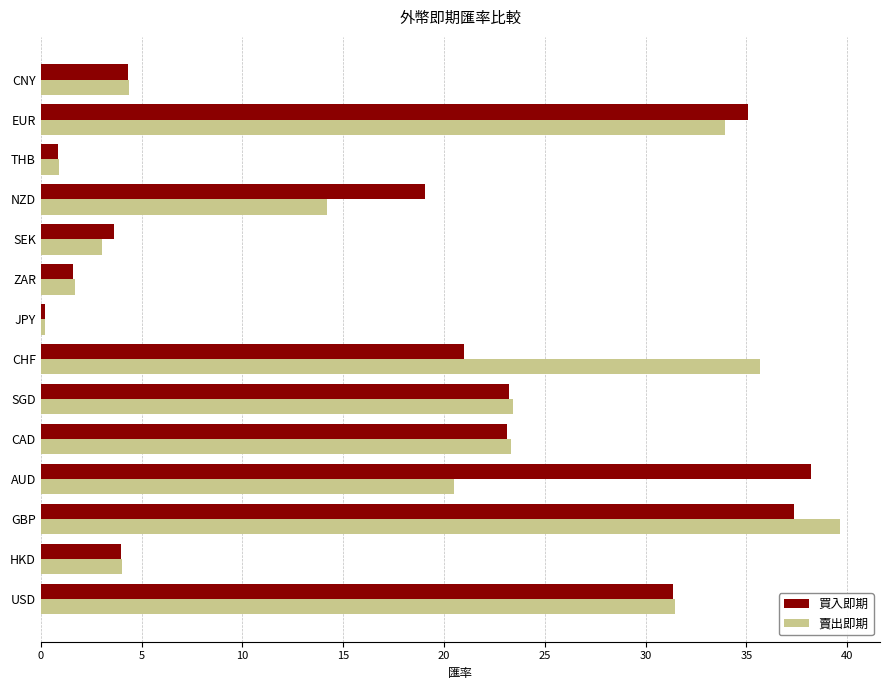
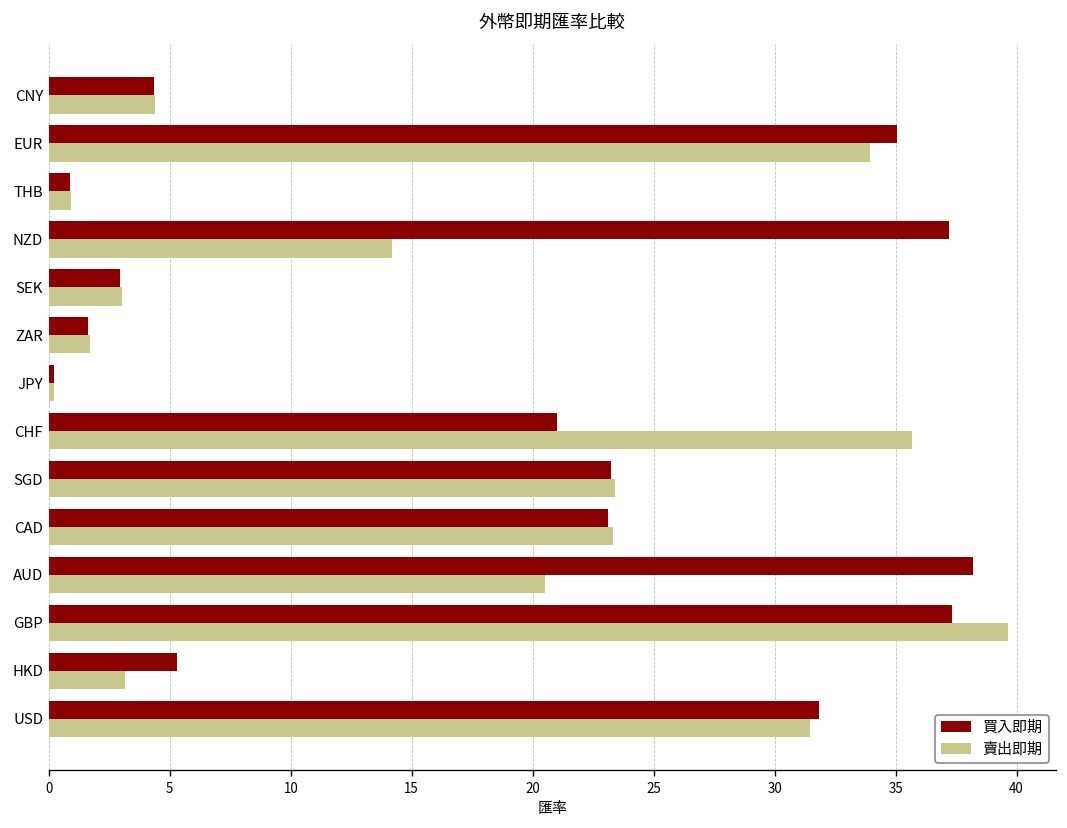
  {
    "買入即期": {
      "CNY": 4.3,
      "EUR": 35.1,
      "THB": 0.9,
-     "NZD": 19.0,
-     "SEK": 3.6,
+     "NZD": 37.2,
+     "SEK": 2.9,
      "ZAR": 1.6,
      "JPY": 0.2,
      "CHF": 21.0,
      "SGD": 23.2,
      "CAD": 23.1,
      "AUD": 38.2,
      "GBP": 37.4,
-     "HKD": 4.0,
-     "USD": 31.4
+     "HKD": 5.3,
+     "USD": 31.8
    },
    "賣出即期": {
      "CNY": 4.4,
      "EUR": 33.9,
      "THB": 0.9,
      "NZD": 14.2,
      "SEK": 3.0,
      "ZAR": 1.7,
      "JPY": 0.2,
      "CHF": 35.7,
      "SGD": 23.4,
      "CAD": 23.3,
      "AUD": 20.5,
      "GBP": 39.7,
-     "HKD": 4.0,
+     "HKD": 3.2,
      "USD": 31.5
    }
  }
